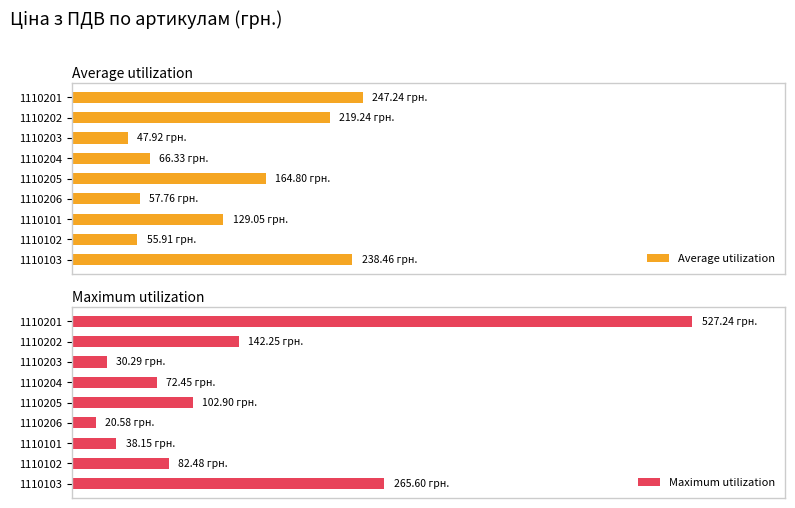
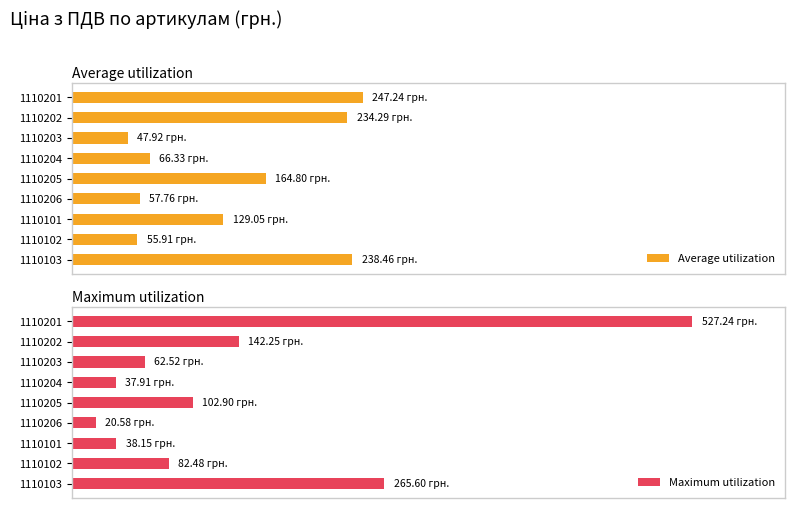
  {
    "Average utilization": {
-     "1110202": 219.24
+     "1110202": 234.29
    },
    "Maximum utilization": {
-     "1110203": 30.29,
-     "1110204": 72.45
+     "1110203": 62.52,
+     "1110204": 37.91
    }
  }
